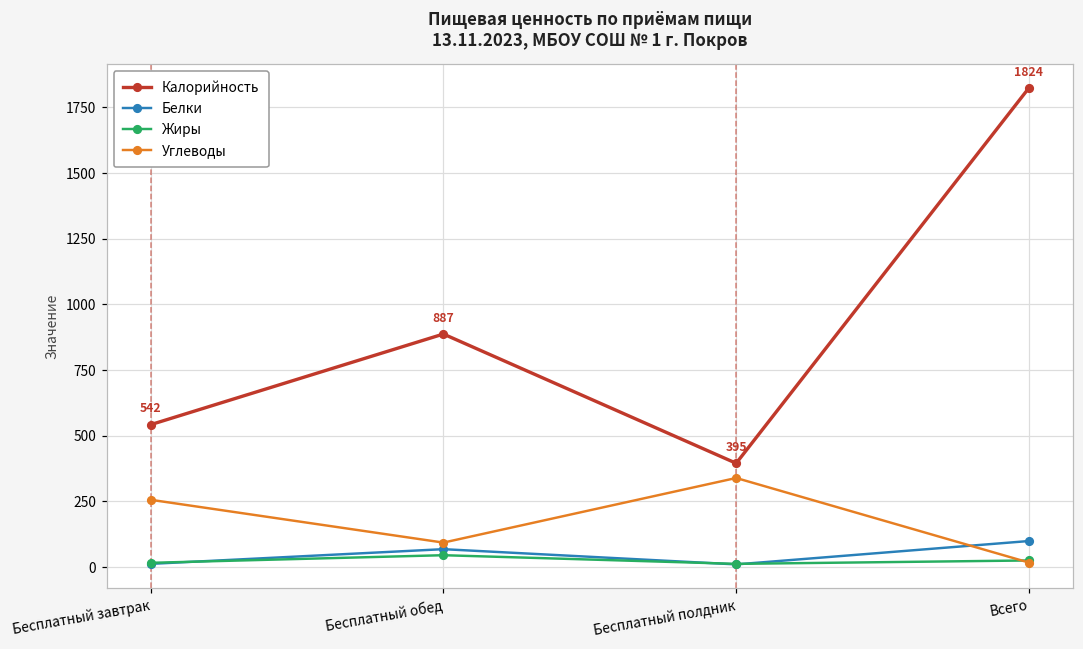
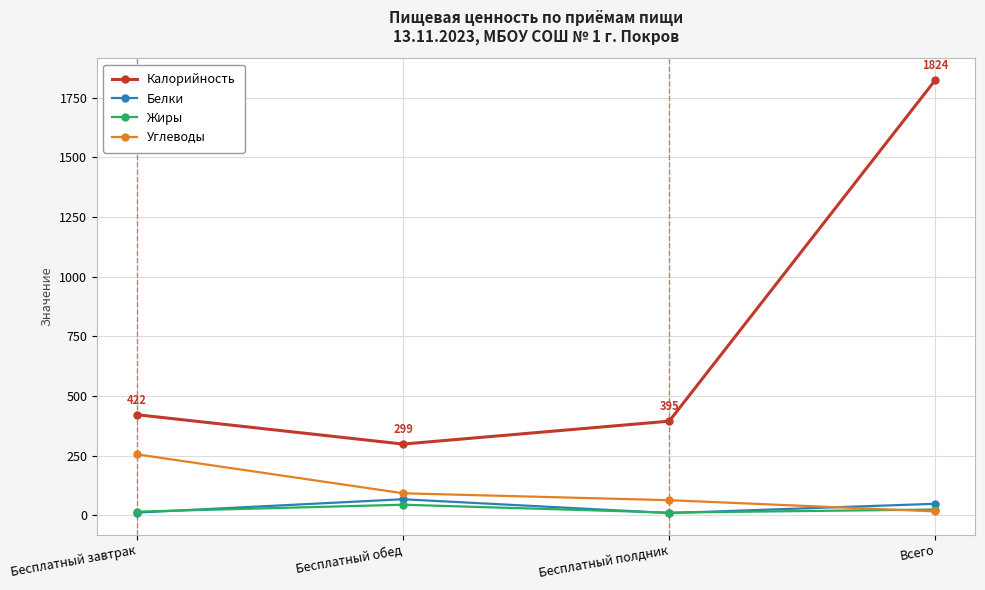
  {
    "Калорийность": {
-     "Бесплатный завтрак": 542,
-     "Бесплатный обед": 887,
+     "Бесплатный завтрак": 422,
+     "Бесплатный обед": 299,
      "Бесплатный полдник": 395,
      "Всего": 1824
    },
    "Белки": {
      "Бесплатный обед": 70,
-     "Всего": 100
+     "Всего": 50
    },
    "Жиры": {
      "Бесплатный обед": 50
    },
    "Углеводы": {
      "Бесплатный завтрак": 260,
      "Бесплатный обед": 90,
-     "Бесплатный полдник": 340
+     "Бесплатный полдник": 60
    }
  }
